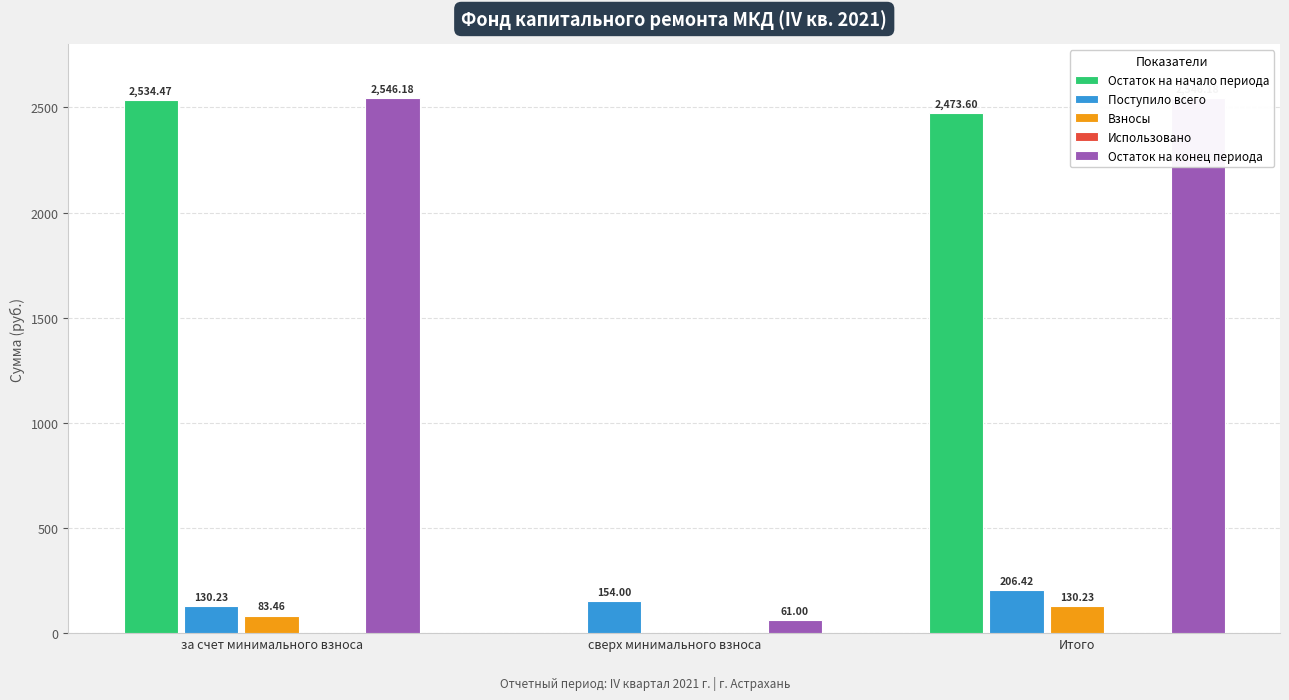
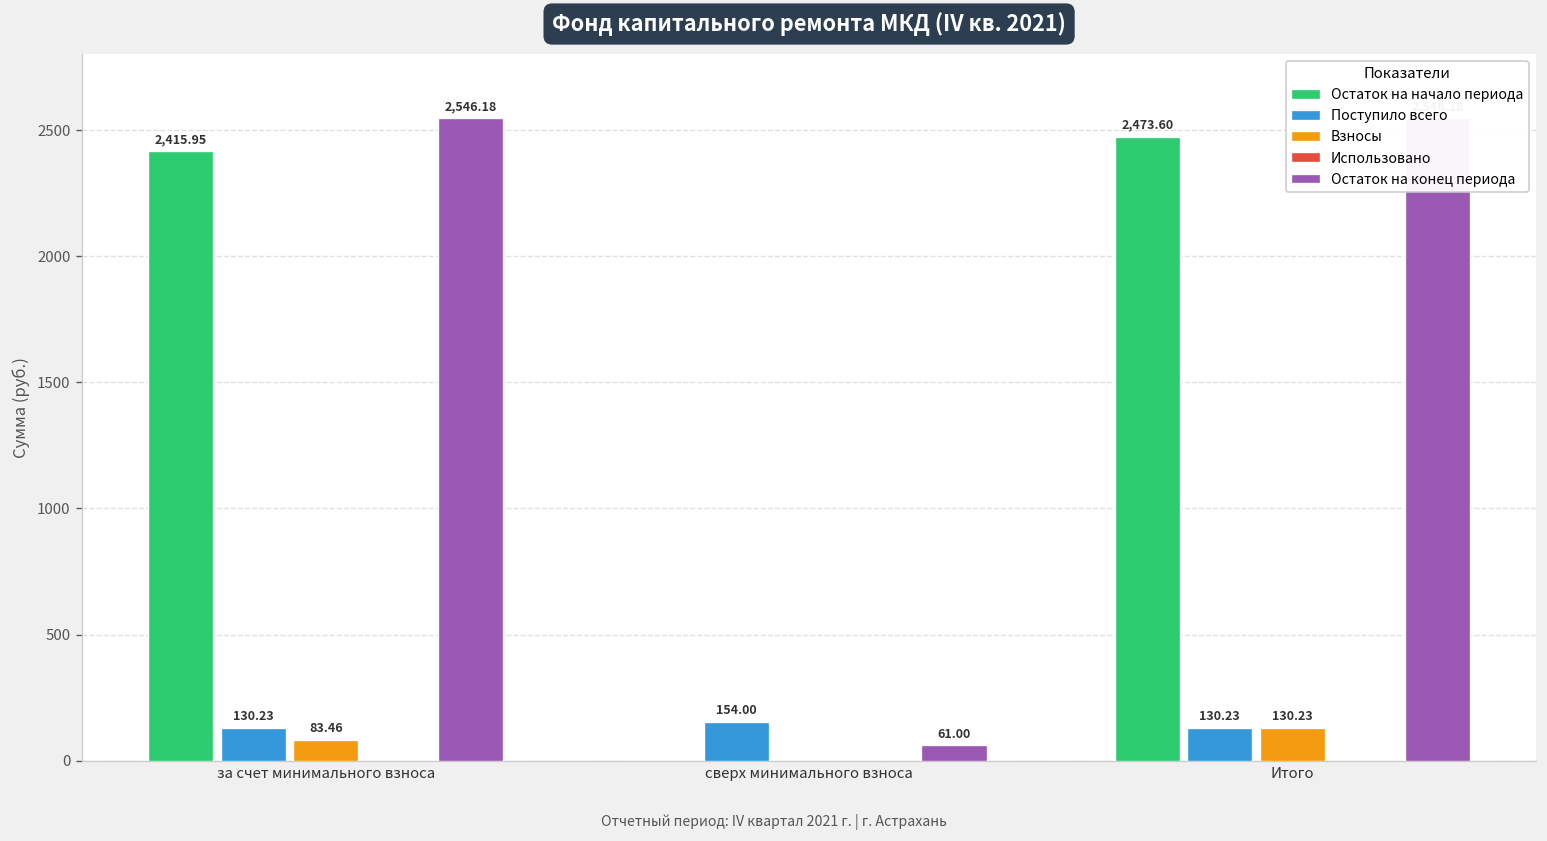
  {
    "Остаток на начало периода": {
-     "за счет минимального взноса": "2,534.47",
+     "за счет минимального взноса": "2,415.95",
      "Итого": "2,473.60"
    },
    "Поступило всего": {
      "за счет минимального взноса": "130.23",
      "сверх минимального взноса": "154.00",
-     "Итого": "206.42"
+     "Итого": "130.23"
    },
    "Взносы": {
      "за счет минимального взноса": "83.46",
      "Итого": "130.23"
    },
    "Использовано": {
      "за счет минимального взноса": "0",
      "сверх минимального взноса": "0",
      "Итого": "0"
    },
    "Остаток на конец периода": {
      "за счет минимального взноса": "2,546.18",
      "сверх минимального взноса": "61.00"
    }
  }
